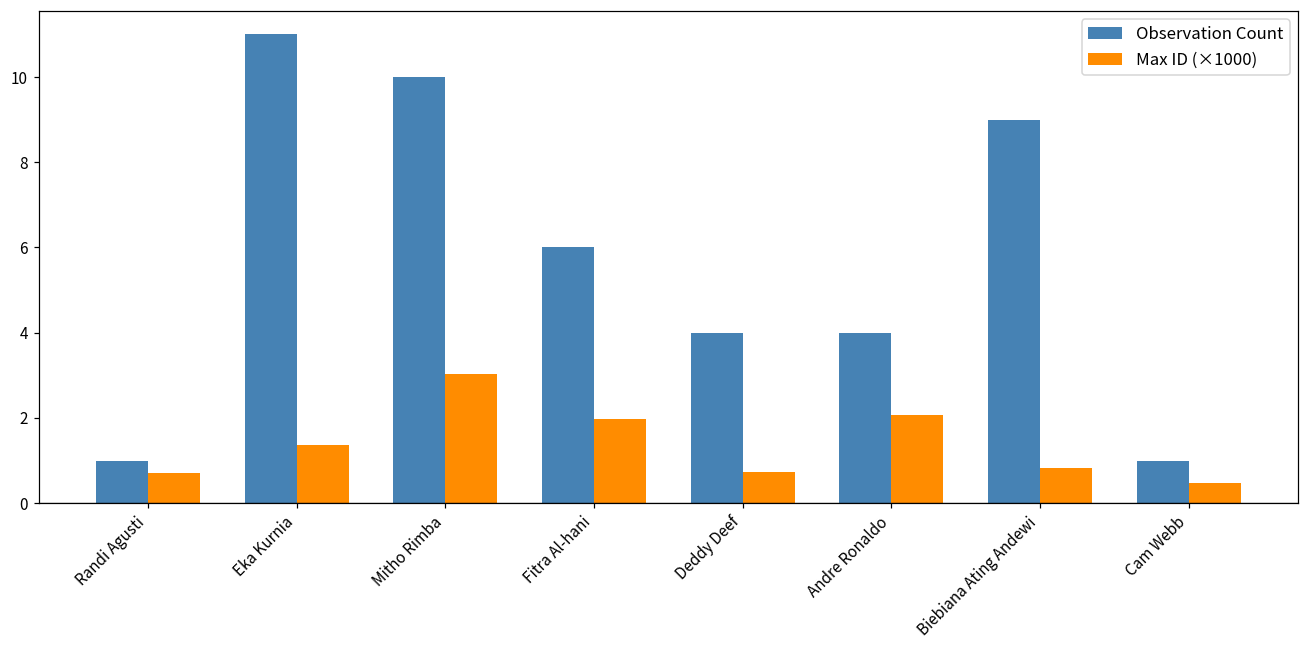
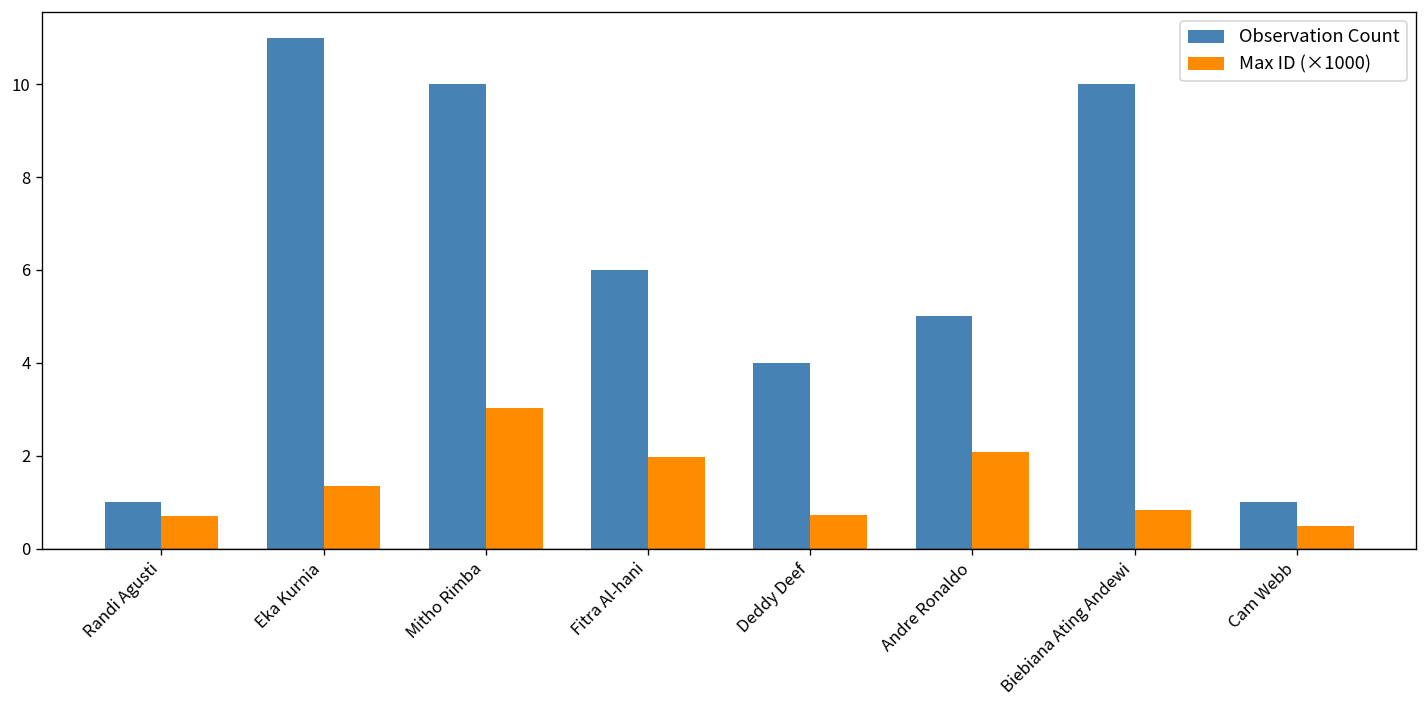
  {
    "Observation Count": {
      "Randi Agusti": 1,
      "Eka Kurnia": 11,
      "Mitho Rimba": 10,
      "Fitra Al-hani": 6,
      "Deddy Deef": 4,
-     "Andre Ronaldo": 4,
-     "Biebiana Ating Andewi": 9,
+     "Andre Ronaldo": 5,
+     "Biebiana Ating Andewi": 10,
      "Cam Webb": 1
    },
    "Max ID (×1000)": {
      "Randi Agusti": 0.7,
      "Eka Kurnia": 1.4,
      "Mitho Rimba": 3,
      "Fitra Al-hani": 2,
      "Deddy Deef": 0.7,
      "Andre Ronaldo": 2.1,
      "Biebiana Ating Andewi": 0.8,
      "Cam Webb": 0.5
    }
  }
